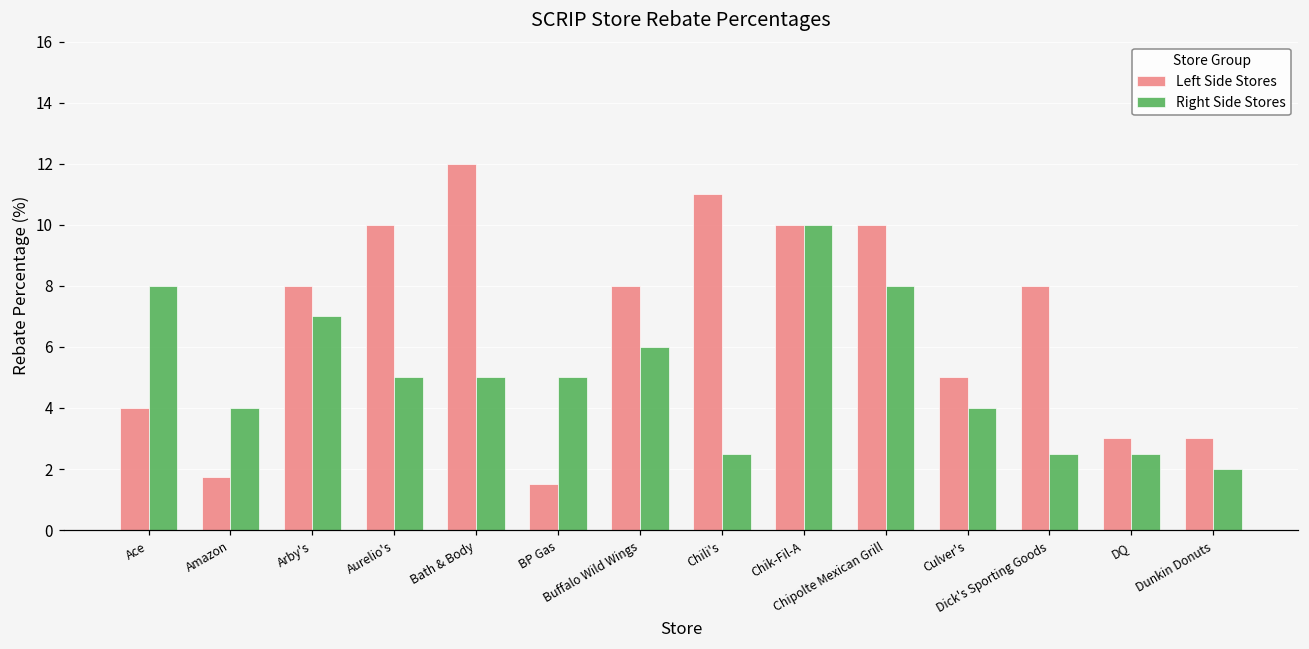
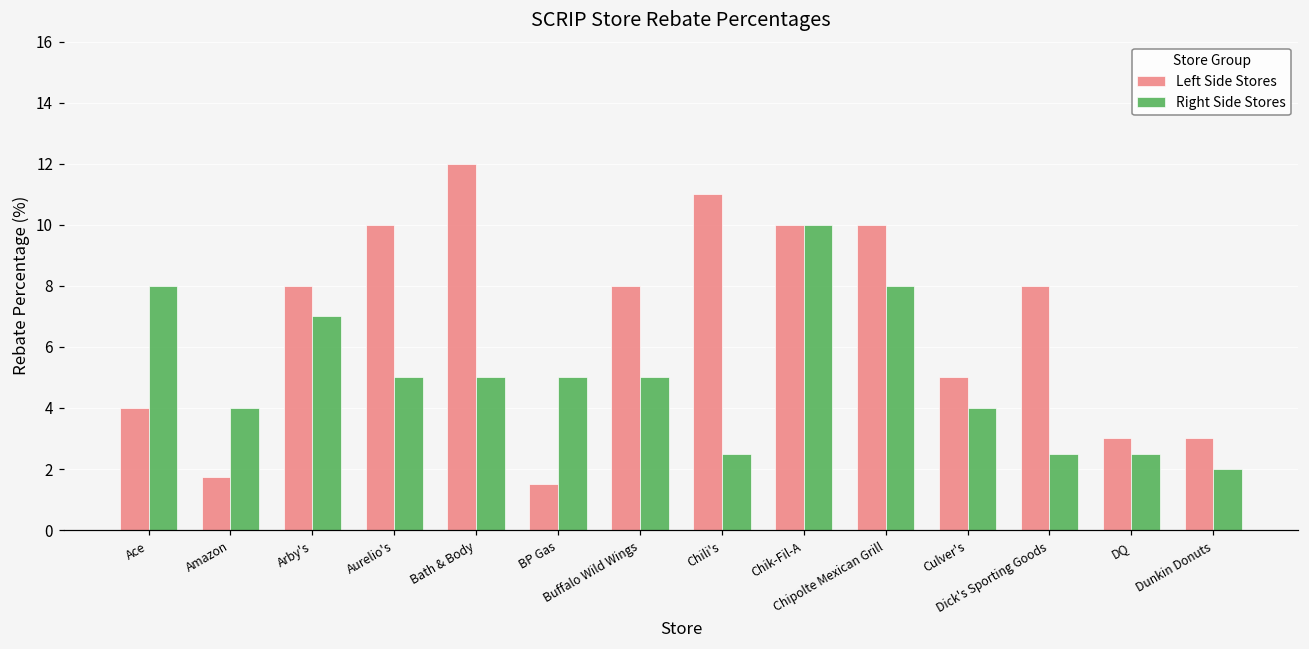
  {
    "Left Side Stores": {
      "Ace": 4,
      "Amazon": 1.8,
      "Arby's": 8,
      "Aurelio's": 10,
      "Bath & Body": 12,
      "BP Gas": 1.5,
      "Buffalo Wild Wings": 8,
      "Chili's": 11,
      "Chik-Fil-A": 10,
      "Chipolte Mexican Grill": 10,
      "Culver's": 5,
      "Dick's Sporting Goods": 8,
      "DQ": 3,
      "Dunkin Donuts": 3
    },
    "Right Side Stores": {
      "Ace": 8,
      "Amazon": 4,
      "Arby's": 7,
      "Aurelio's": 5,
      "Bath & Body": 5,
      "BP Gas": 5,
-     "Buffalo Wild Wings": 6,
+     "Buffalo Wild Wings": 5,
      "Chili's": 2.5,
      "Chik-Fil-A": 10,
      "Chipolte Mexican Grill": 8,
      "Culver's": 4,
      "Dick's Sporting Goods": 2.5,
      "DQ": 2.5,
      "Dunkin Donuts": 2
    }
  }
